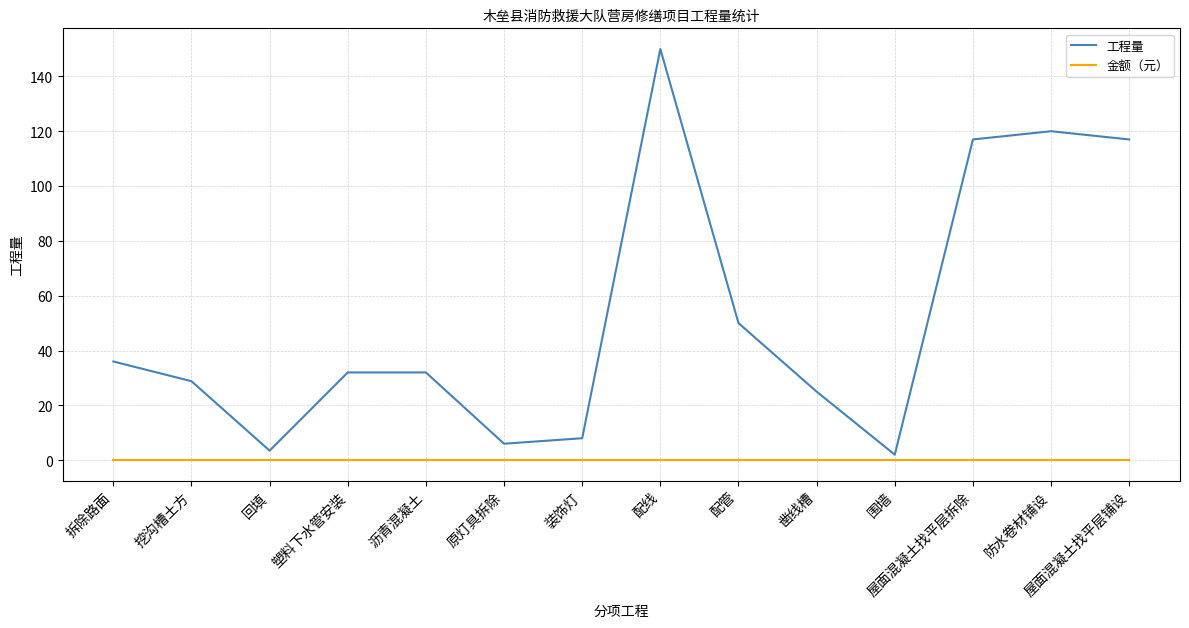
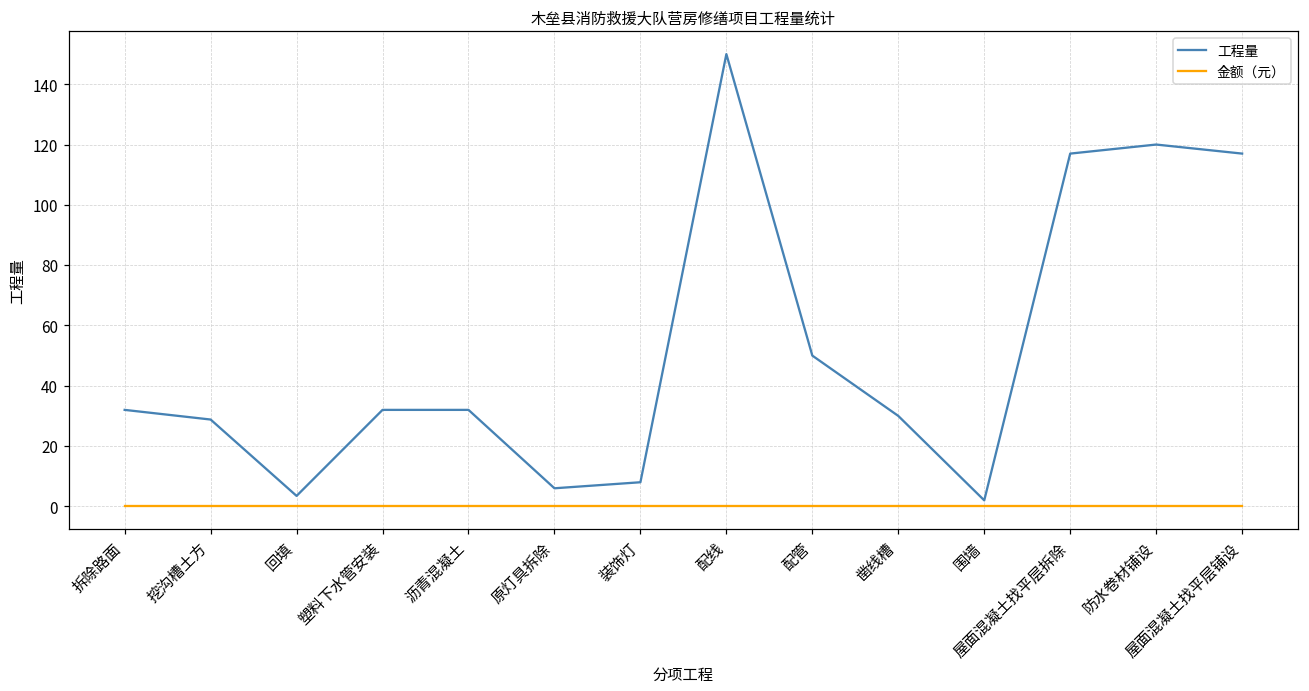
  {
    "工程量": {
-     "拆除路面": 36,
+     "拆除路面": 32,
      "挖沟槽土方": 29,
      "回填": 3,
      "塑料下水管安装": 32,
      "沥青混凝土": 32,
      "原灯具拆除": 6,
      "装饰灯": 8,
      "配线": 150,
      "配管": 50,
-     "凿线槽": 25,
+     "凿线槽": 30,
      "围墙": 2,
      "屋面混凝土找平层拆除": 117,
      "防水卷材铺设": 120,
      "屋面混凝土找平层铺设": 117
    },
    "金额（元）": {
      "拆除路面": 0,
      "挖沟槽土方": 0,
      "回填": 0,
      "塑料下水管安装": 0,
      "沥青混凝土": 0,
      "原灯具拆除": 0,
      "装饰灯": 0,
      "配线": 0,
      "配管": 0,
      "凿线槽": 0,
      "围墙": 0,
      "屋面混凝土找平层拆除": 0,
      "防水卷材铺设": 0,
      "屋面混凝土找平层铺设": 0
    }
  }
